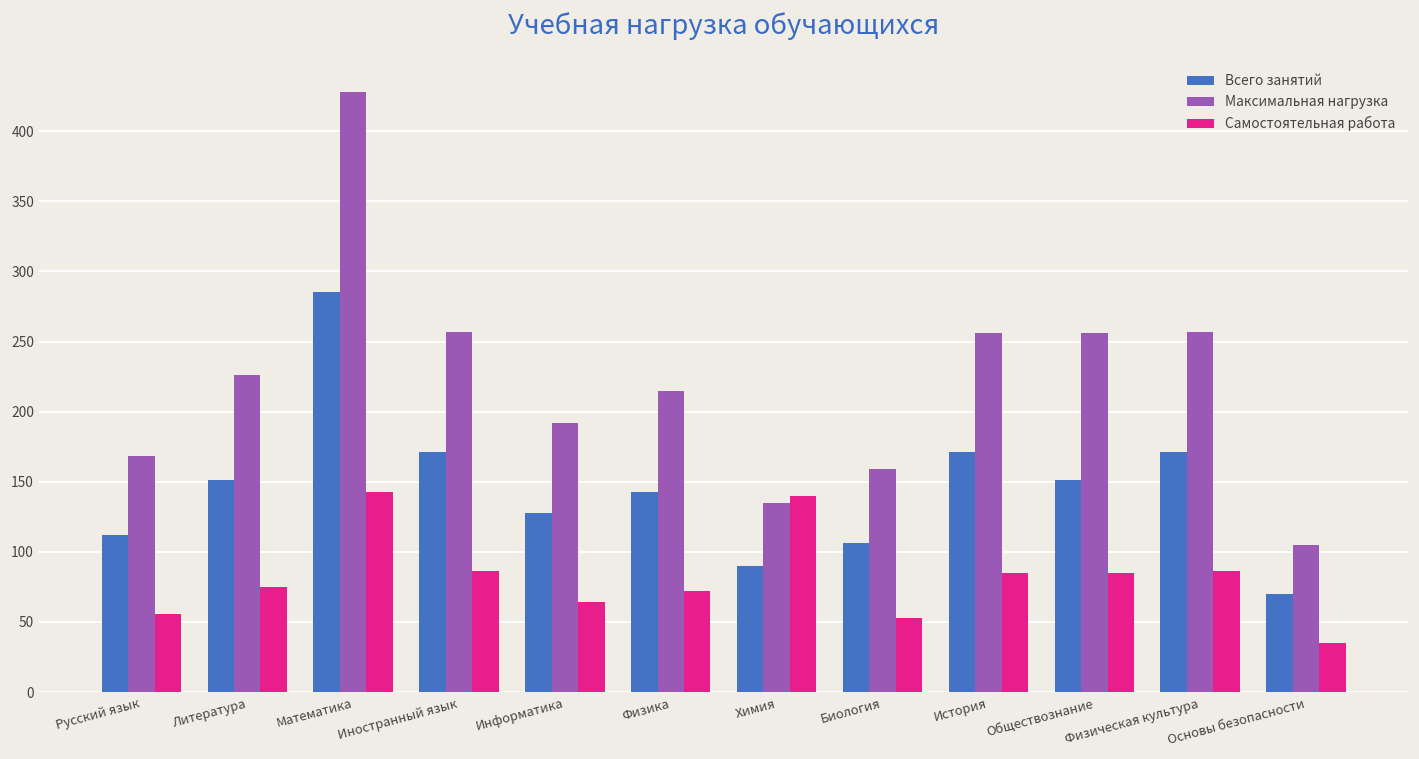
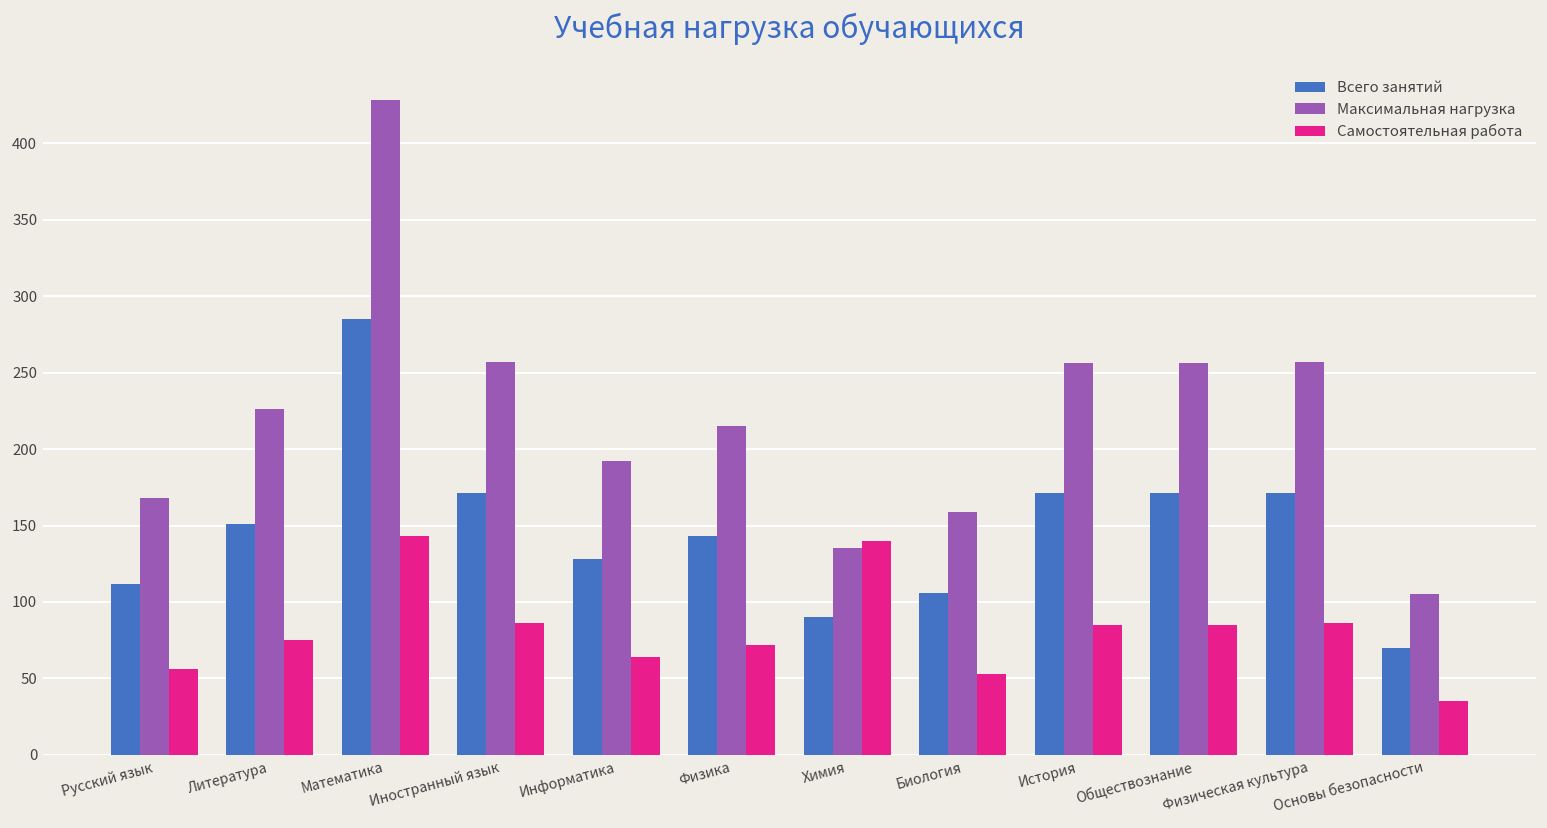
  {
    "Всего занятий": {
      "Русский язык": 112,
      "Литература": 151,
      "Математика": 285,
      "Иностранный язык": 171,
      "Информатика": 128,
      "Физика": 143,
      "Химия": 90,
      "Биология": 106,
      "История": 171,
-     "Обществознание": 151,
+     "Обществознание": 171,
      "Физическая культура": 171,
      "Основы безопасности": 70
    },
    "Максимальная нагрузка": {
      "Русский язык": 168,
      "Литература": 226,
      "Математика": 428,
      "Иностранный язык": 257,
      "Информатика": 192,
      "Физика": 215,
      "Химия": 135,
      "Биология": 159,
      "История": 256,
      "Обществознание": 256,
      "Физическая культура": 257,
      "Основы безопасности": 105
    },
    "Самостоятельная работа": {
      "Русский язык": 56,
      "Литература": 75,
      "Математика": 143,
      "Иностранный язык": 86,
      "Информатика": 64,
      "Физика": 72,
      "Химия": 140,
      "Биология": 53,
      "История": 85,
      "Обществознание": 85,
      "Физическая культура": 86,
      "Основы безопасности": 35
    }
  }
